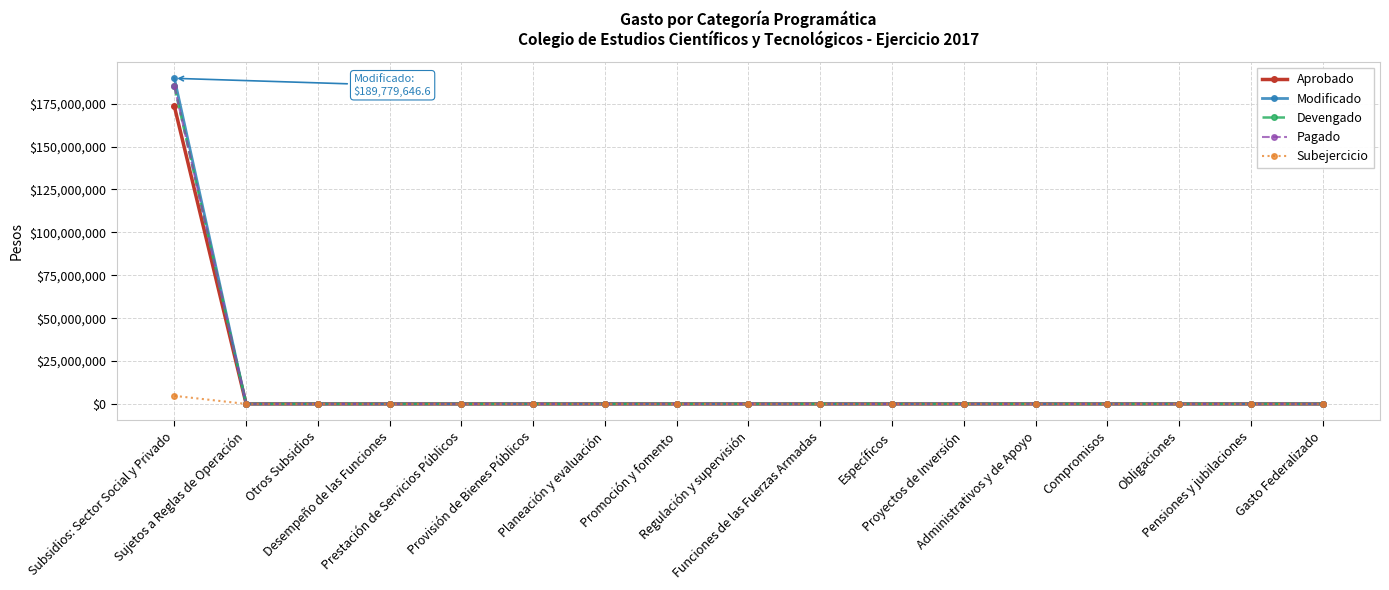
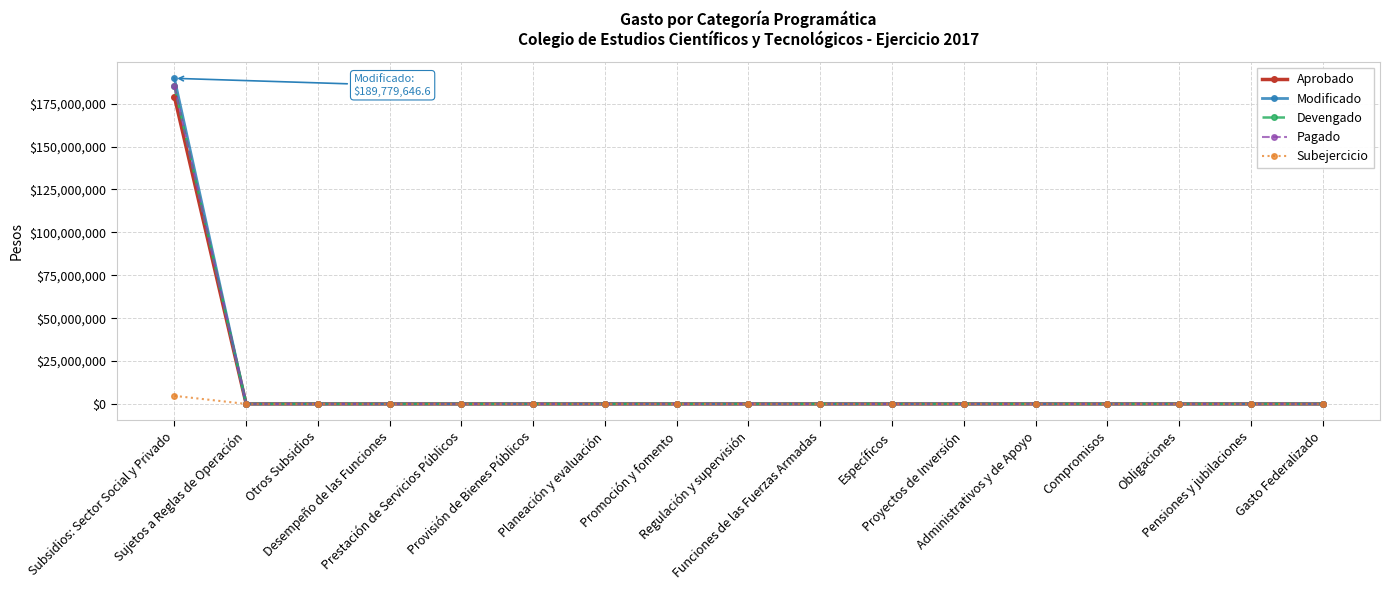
  {
    "Aprobado": {
-     "Subsidios: Sector Social y Privado": "$173,000,000"
+     "Subsidios: Sector Social y Privado": "$179,000,000"
    },
    "Subejercicio": {
      "Subsidios: Sector Social y Privado": "$5,000,000"
    }
  }
